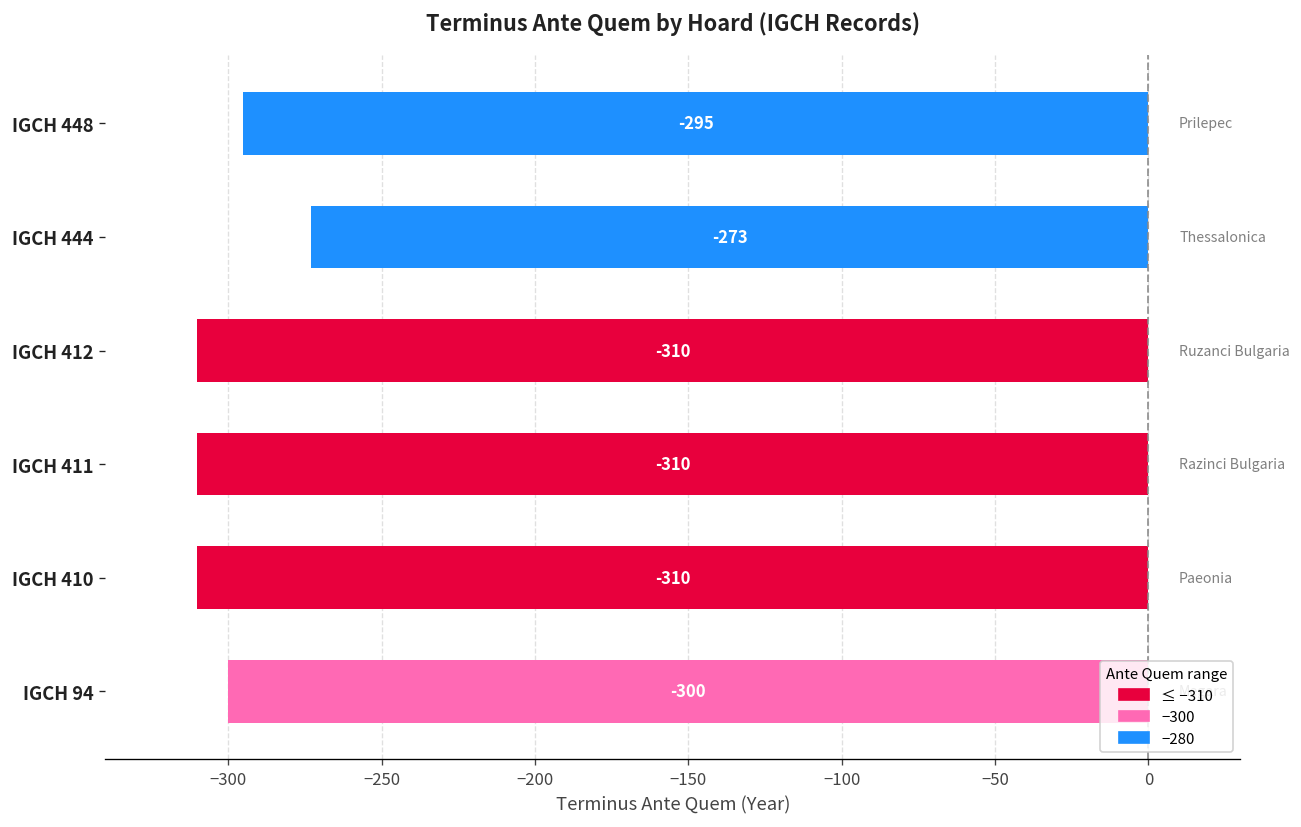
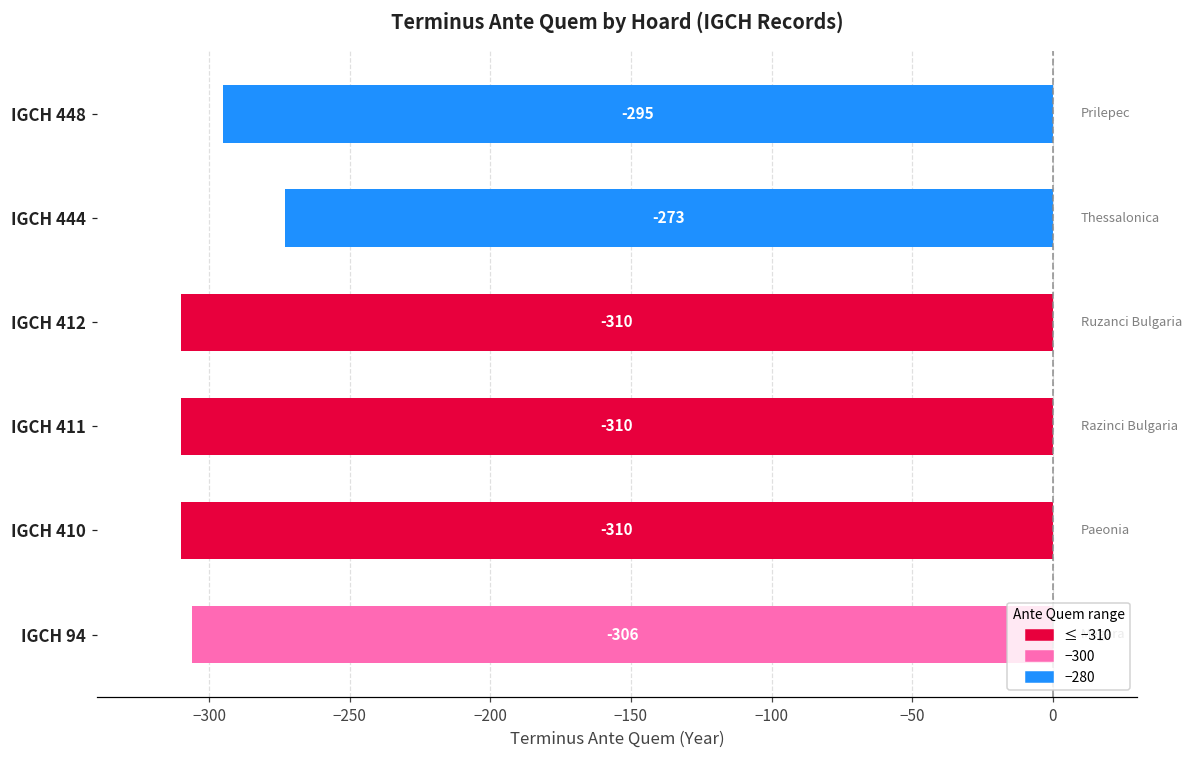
  {
    "IGCH 448": -295,
    "IGCH 444": -273,
    "IGCH 412": -310,
    "IGCH 411": -310,
    "IGCH 410": -310,
-   "IGCH 94": -300
+   "IGCH 94": -306
  }
